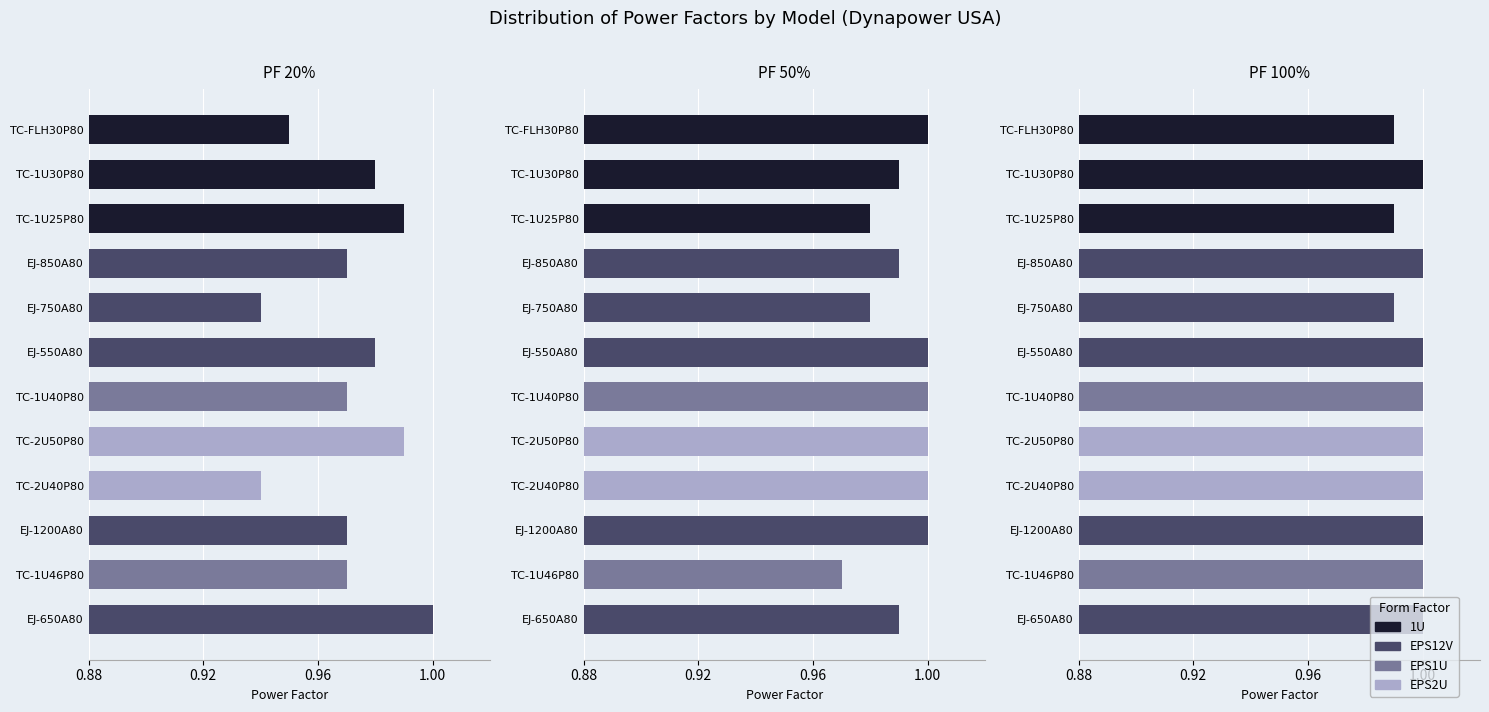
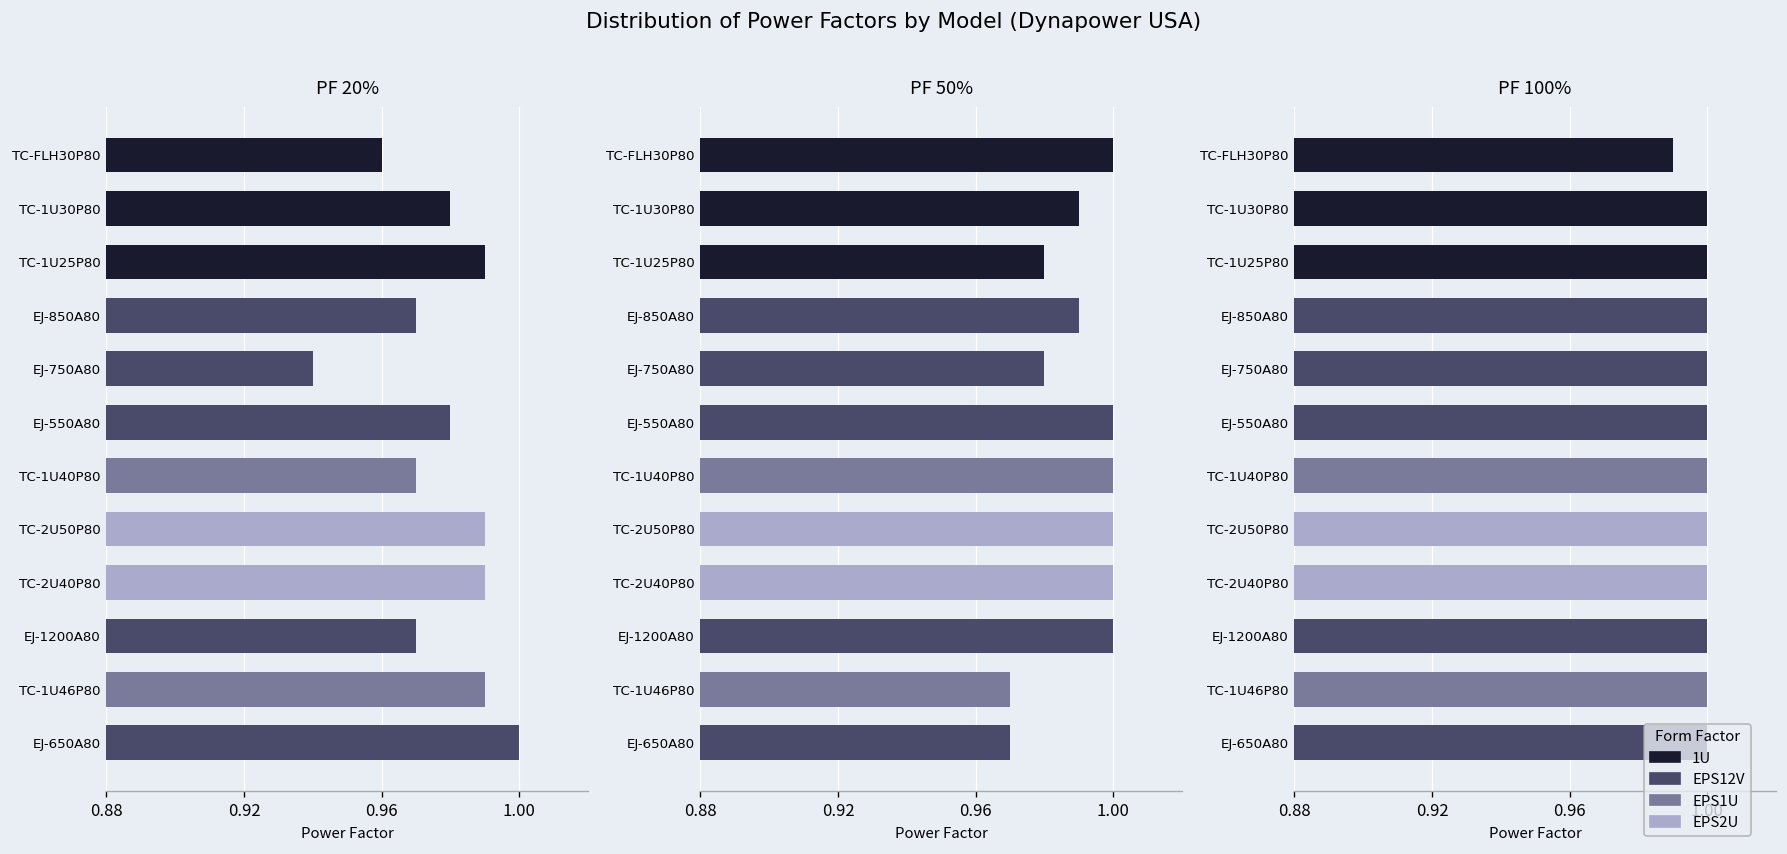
  {
    "PF 20%": {
-     "TC-FLH30P80": 0.95,
+     "TC-FLH30P80": 0.96,
      "TC-1U30P80": 0.98,
      "TC-1U25P80": 0.99,
      "EJ-850A80": 0.97,
      "EJ-750A80": 0.94,
      "EJ-550A80": 0.98,
      "TC-1U40P80": 0.97,
      "TC-2U50P80": 0.99,
-     "TC-2U40P80": 0.94,
+     "TC-2U40P80": 0.99,
      "EJ-1200A80": 0.97,
-     "TC-1U46P80": 0.97,
+     "TC-1U46P80": 0.99,
      "EJ-650A80": 1.00
    },
    "PF 50%": {
      "TC-FLH30P80": 1.00,
      "TC-1U30P80": 0.99,
      "TC-1U25P80": 0.98,
      "EJ-850A80": 0.99,
      "EJ-750A80": 0.98,
      "EJ-550A80": 1.00,
      "TC-1U40P80": 1.00,
      "TC-2U50P80": 1.00,
      "TC-2U40P80": 1.00,
      "EJ-1200A80": 1.00,
      "TC-1U46P80": 0.97,
-     "EJ-650A80": 0.99
+     "EJ-650A80": 0.97
    },
    "PF 100%": {
      "TC-FLH30P80": 0.99,
      "TC-1U30P80": 1.00,
-     "TC-1U25P80": 0.99,
+     "TC-1U25P80": 1.00,
      "EJ-850A80": 1.00,
-     "EJ-750A80": 0.99,
+     "EJ-750A80": 1.00,
      "EJ-550A80": 1.00,
      "TC-1U40P80": 1.00,
      "TC-2U50P80": 1.00,
      "TC-2U40P80": 1.00,
      "EJ-1200A80": 1.00,
      "TC-1U46P80": 1.00
    }
  }
